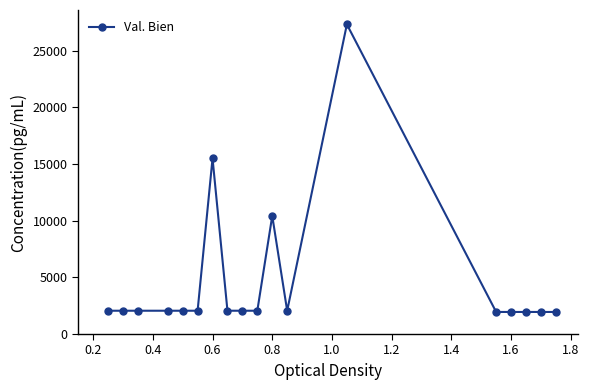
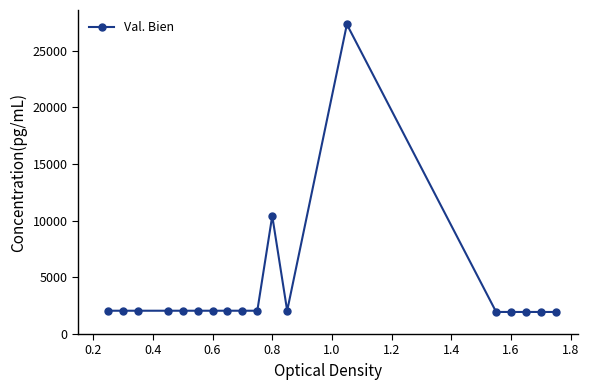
  {
-   "0.6": 15500,
+   "0.6": 2100,
    "0.8": 10400,
    "1.6": 1900
  }
